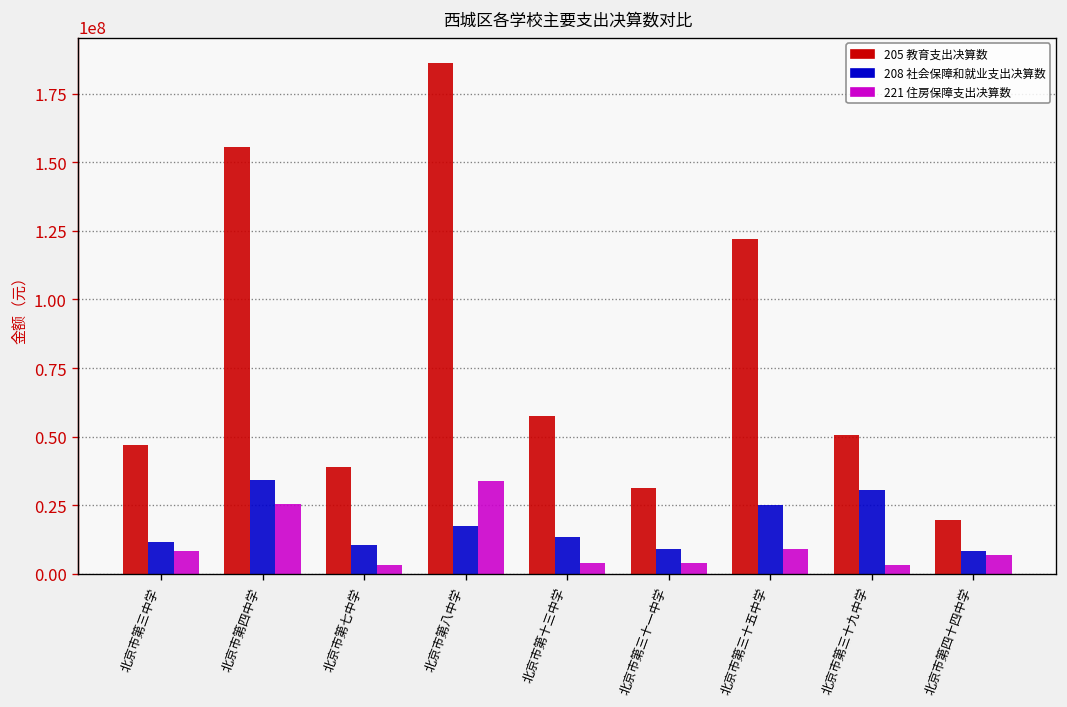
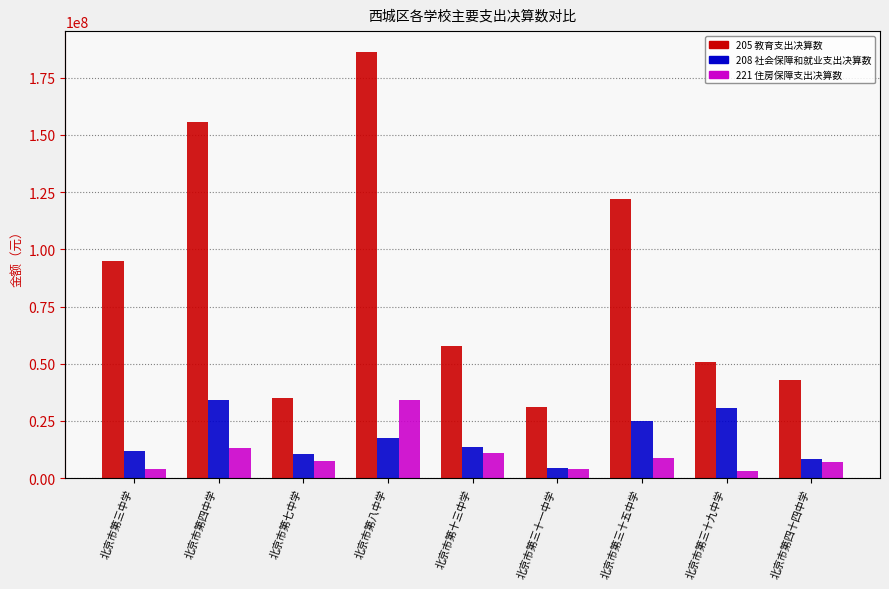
  {
    "205 教育支出决算数": {
-     "北京市第三中学": 47000000,
+     "北京市第三中学": 95000000,
      "北京市第四中学": 156000000,
-     "北京市第七中学": 39000000,
+     "北京市第七中学": 35000000,
      "北京市第八中学": 186000000,
      "北京市第十三中学": 58000000,
      "北京市第三十一中学": 31000000,
      "北京市第三十五中学": 122000000,
      "北京市第三十九中学": 51000000,
-     "北京市第四十四中学": 20000000
+     "北京市第四十四中学": 43000000
    },
    "208 社会保障和就业支出决算数": {
      "北京市第三中学": 12000000,
      "北京市第四中学": 34000000,
      "北京市第七中学": 10000000,
      "北京市第八中学": 17000000,
      "北京市第十三中学": 14000000,
-     "北京市第三十一中学": 9000000,
+     "北京市第三十一中学": 4000000,
      "北京市第三十五中学": 25000000,
      "北京市第三十九中学": 31000000,
      "北京市第四十四中学": 8000000
    },
    "221 住房保障支出决算数": {
-     "北京市第三中学": 8000000,
-     "北京市第四中学": 26000000,
-     "北京市第七中学": 3000000,
+     "北京市第三中学": 4000000,
+     "北京市第四中学": 13000000,
+     "北京市第七中学": 8000000,
      "北京市第八中学": 34000000,
-     "北京市第十三中学": 4000000,
+     "北京市第十三中学": 11000000,
      "北京市第三十一中学": 4000000,
      "北京市第三十五中学": 9000000,
      "北京市第三十九中学": 3000000,
      "北京市第四十四中学": 7000000
    }
  }
